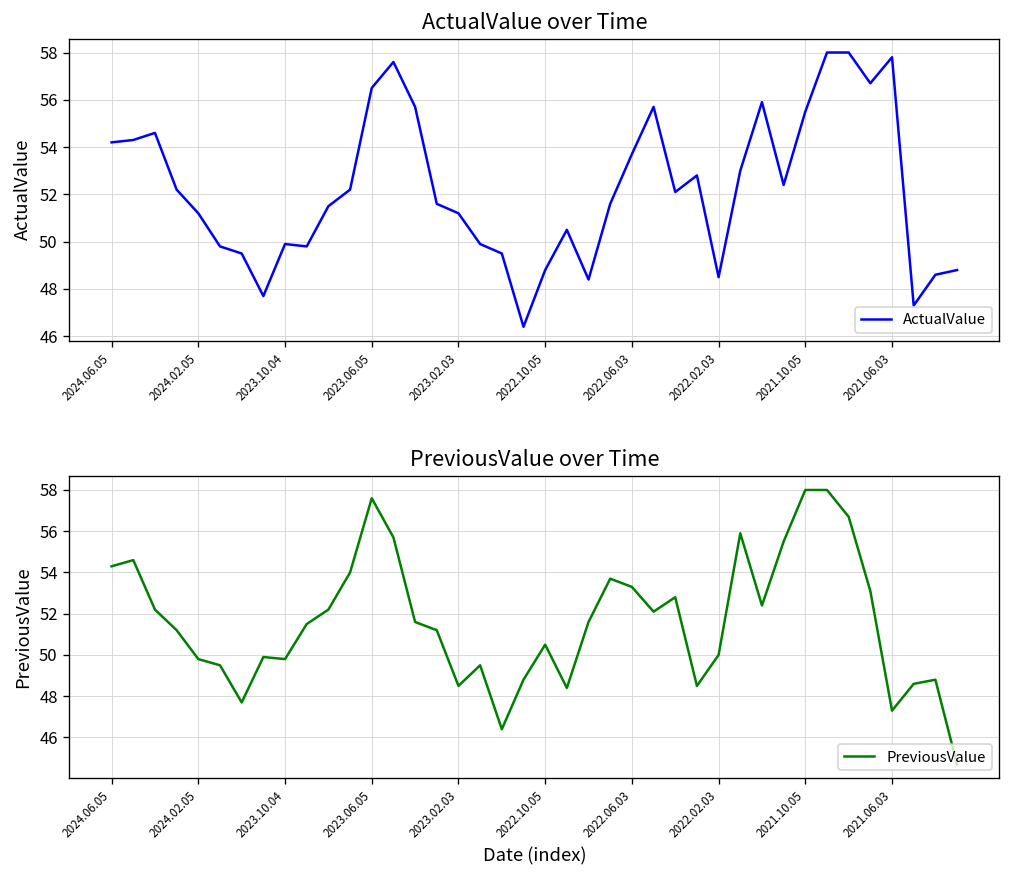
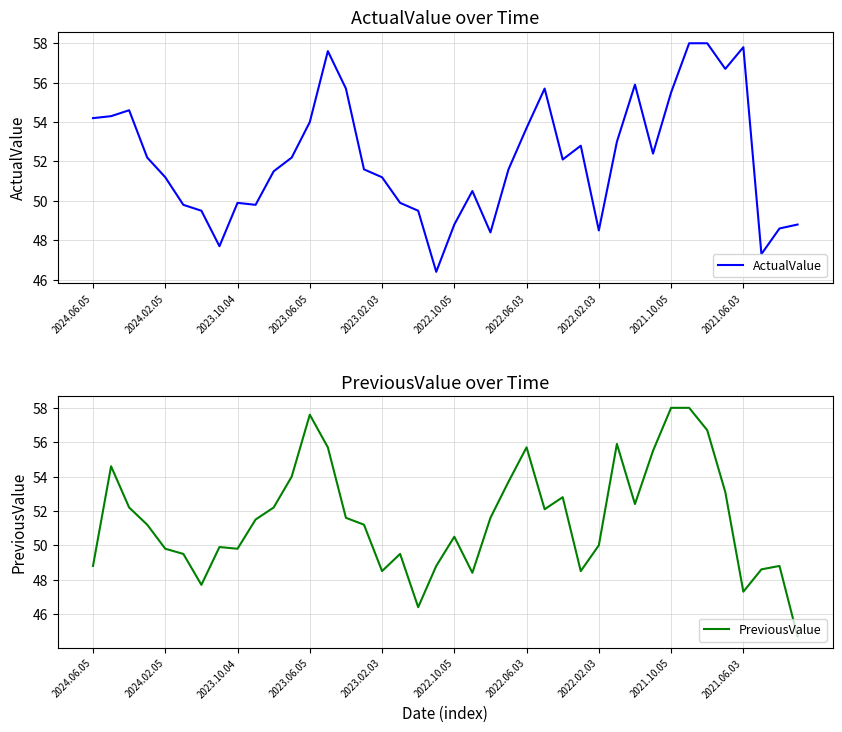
  {
    "ActualValue over Time": {
      "2024.06.05": 54.2,
      "2024.02.05": 51.2,
      "2023.10.04": 49.9,
-     "2023.06.05": 56.5,
+     "2023.06.05": 54.0,
      "2023.02.03": 51.2,
      "2022.10.05": 48.8,
      "2022.06.03": 53.7,
      "2022.02.03": 48.5,
      "2021.10.05": 55.5,
      "2021.06.03": 57.8
    },
    "PreviousValue over Time": {
-     "2024.06.05": 54.3,
+     "2024.06.05": 48.8,
      "2024.02.05": 49.8,
      "2023.10.04": 49.8,
      "2023.06.05": 57.6,
      "2023.02.03": 48.5,
      "2022.10.05": 50.5,
-     "2022.06.03": 53.3,
+     "2022.06.03": 55.7,
      "2022.02.03": 50.0,
      "2021.10.05": 58.0,
      "2021.06.03": 47.3
    }
  }
